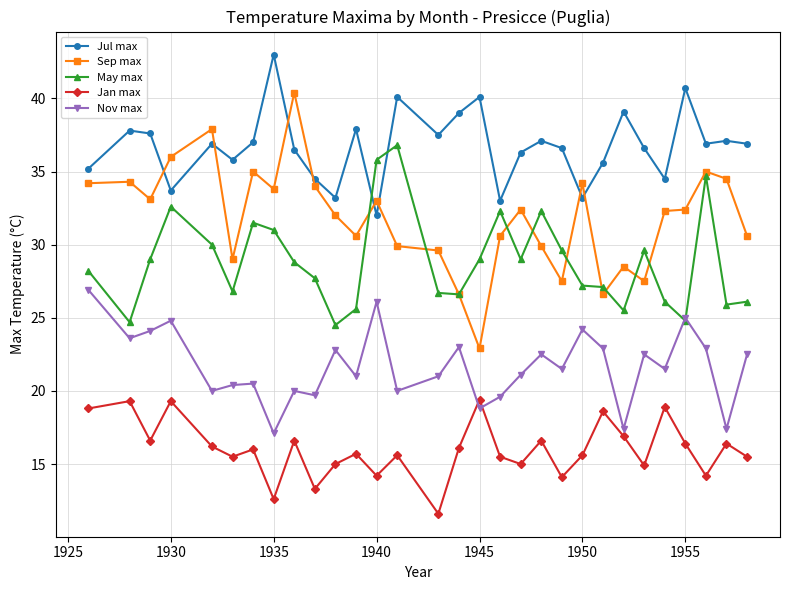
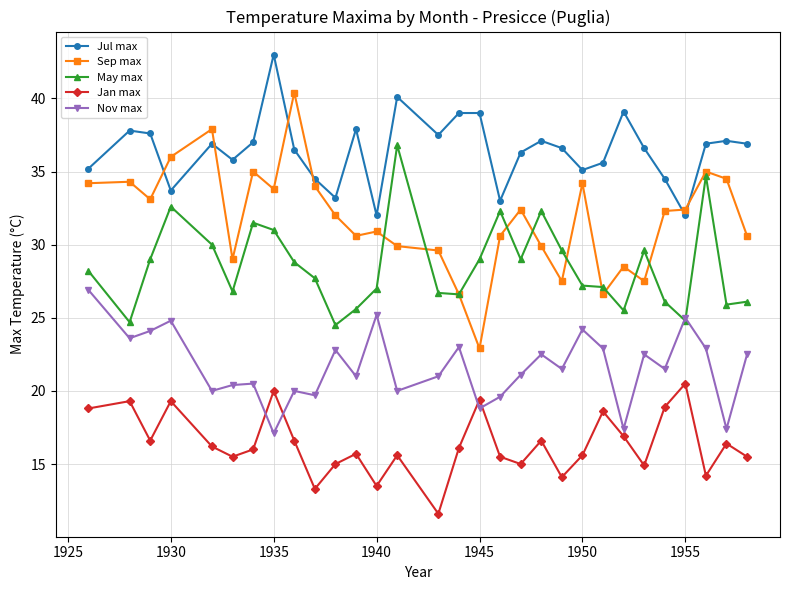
  {
    "Jul max": {
      "1930": 33.7,
      "1935": 43.0,
      "1940": 32.0,
-     "1945": 40.1,
-     "1950": 33.2,
-     "1955": 40.7
+     "1945": 39.0,
+     "1950": 35.1,
+     "1955": 32.0
    },
    "Sep max": {
      "1930": 36.0,
      "1935": 33.8,
-     "1940": 33.0,
+     "1940": 30.9,
      "1945": 22.9,
      "1950": 34.2,
      "1955": 32.4
    },
    "May max": {
      "1930": 32.6,
      "1935": 31.0,
-     "1940": 35.8,
+     "1940": 27.0,
      "1945": 29.0,
      "1950": 27.2,
      "1955": 24.8
    },
    "Jan max": {
      "1930": 19.3,
-     "1935": 12.6,
-     "1940": 14.2,
+     "1935": 20.0,
+     "1940": 13.5,
      "1945": 19.4,
      "1950": 15.6,
-     "1955": 16.4
+     "1955": 20.5
    },
    "Nov max": {
      "1930": 24.8,
      "1935": 17.1,
-     "1940": 26.1,
+     "1940": 25.2,
      "1945": 18.8,
      "1950": 24.2,
      "1955": 25.0
    }
  }
